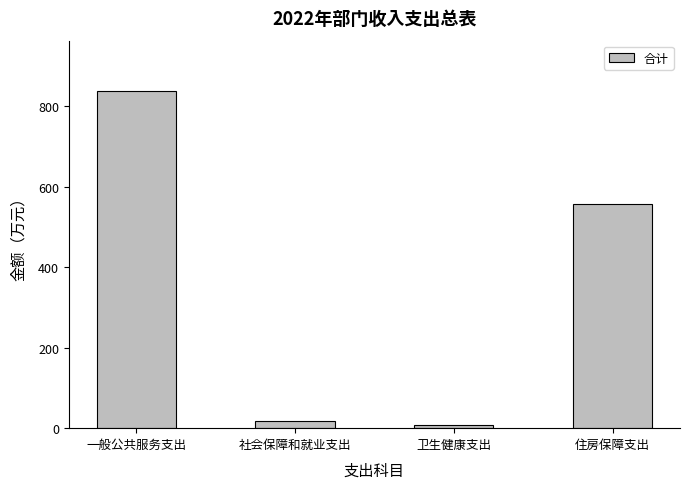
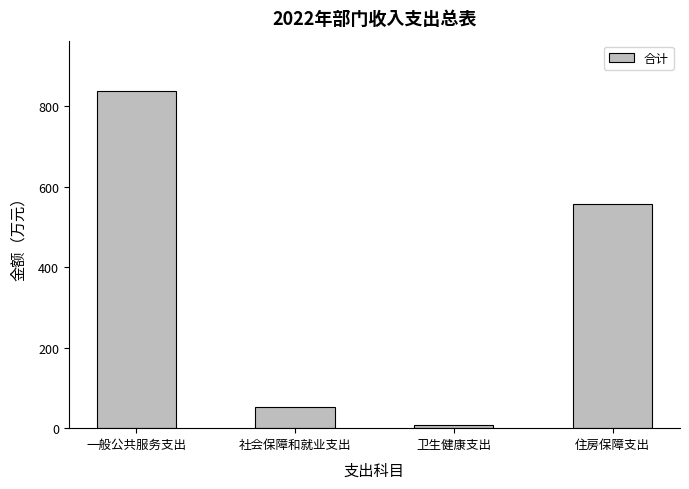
  {
    "一般公共服务支出": 840,
-   "社会保障和就业支出": 20,
+   "社会保障和就业支出": 50,
    "卫生健康支出": 10,
    "住房保障支出": 560
  }
